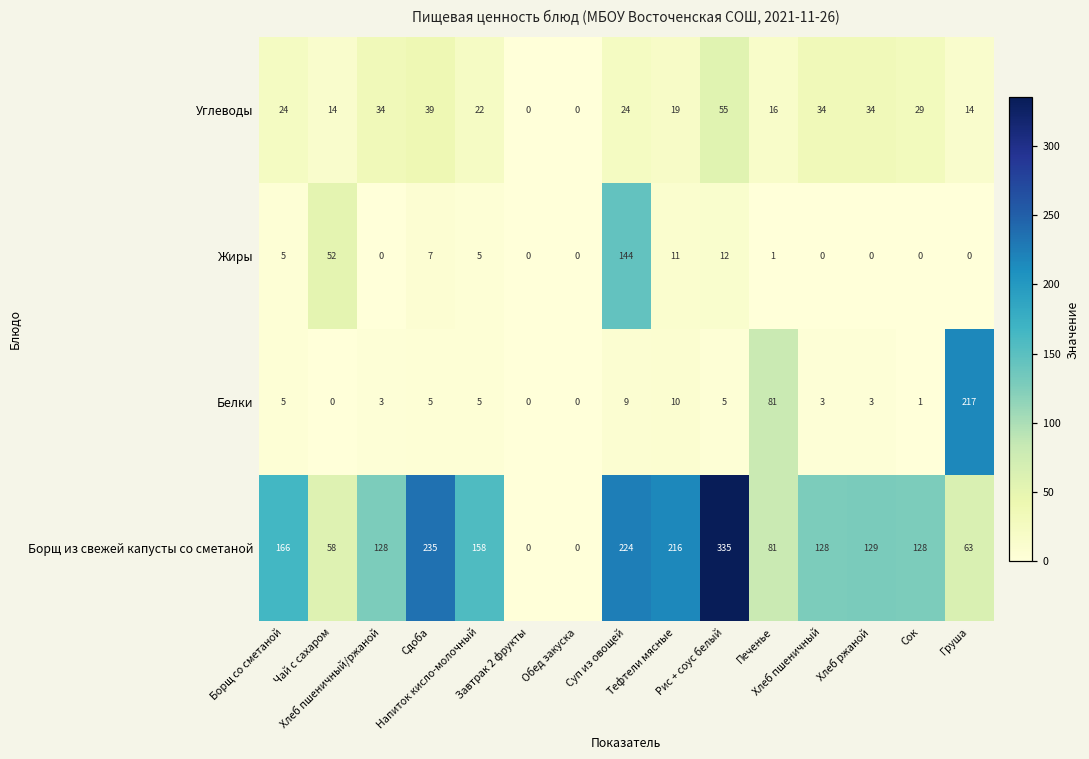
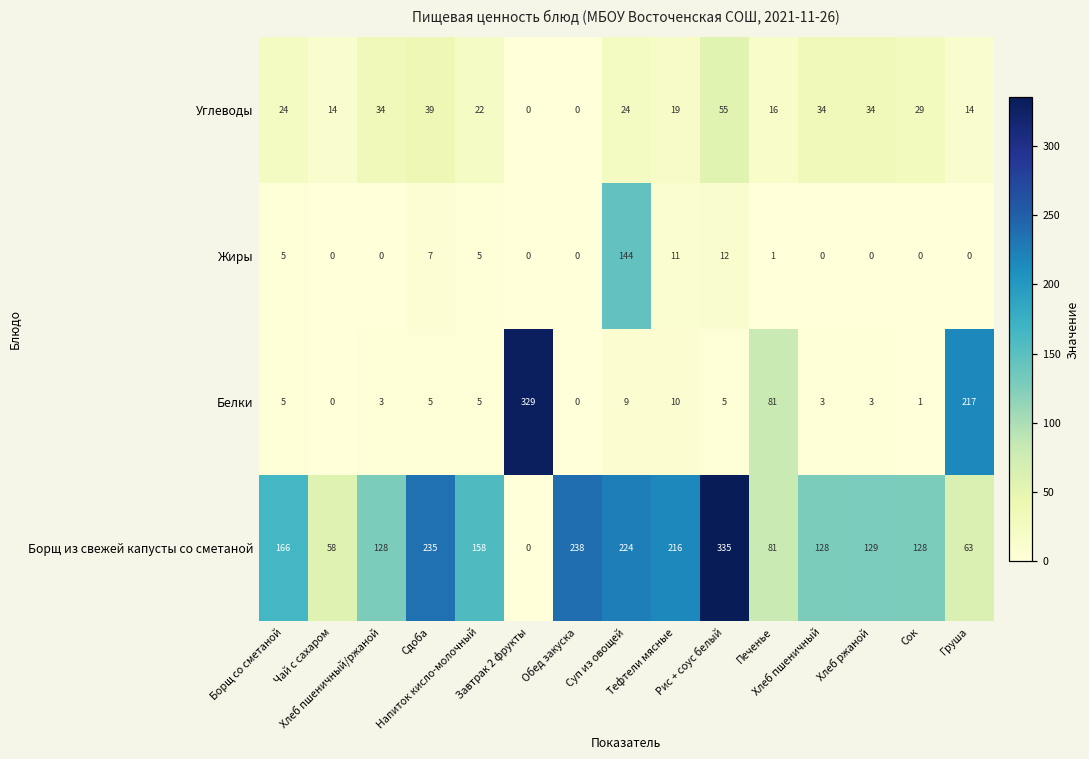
  {
    "Углеводы": {
      "Борщ со сметаной": 24,
      "Чай с сахаром": 14,
      "Хлеб пшеничный/ржаной": 34,
      "Сдоба": 39,
      "Напиток кисло-молочный": 22,
      "Завтрак 2 фрукты": 0,
      "Обед закуска": 0,
      "Суп из овощей": 24,
      "Тефтели мясные": 19,
      "Рис + соус белый": 55,
      "Печенье": 16,
      "Хлеб пшеничный": 34,
      "Хлеб ржаной": 34,
      "Сок": 29,
      "Груша": 14
    },
    "Жиры": {
      "Борщ со сметаной": 5,
-     "Чай с сахаром": 52,
+     "Чай с сахаром": 0,
      "Хлеб пшеничный/ржаной": 0,
      "Сдоба": 7,
      "Напиток кисло-молочный": 5,
      "Завтрак 2 фрукты": 0,
      "Обед закуска": 0,
      "Суп из овощей": 144,
      "Тефтели мясные": 11,
      "Рис + соус белый": 12,
      "Печенье": 1,
      "Хлеб пшеничный": 0,
      "Хлеб ржаной": 0,
      "Сок": 0,
      "Груша": 0
    },
    "Белки": {
      "Борщ со сметаной": 5,
      "Чай с сахаром": 0,
      "Хлеб пшеничный/ржаной": 3,
      "Сдоба": 5,
      "Напиток кисло-молочный": 5,
-     "Завтрак 2 фрукты": 0,
+     "Завтрак 2 фрукты": 329,
      "Обед закуска": 0,
      "Суп из овощей": 9,
      "Тефтели мясные": 10,
      "Рис + соус белый": 5,
      "Печенье": 81,
      "Хлеб пшеничный": 3,
      "Хлеб ржаной": 3,
      "Сок": 1,
      "Груша": 217
    },
    "Борщ из свежей капусты со сметаной": {
      "Борщ со сметаной": 166,
      "Чай с сахаром": 58,
      "Хлеб пшеничный/ржаной": 128,
      "Сдоба": 235,
      "Напиток кисло-молочный": 158,
      "Завтрак 2 фрукты": 0,
-     "Обед закуска": 0,
+     "Обед закуска": 238,
      "Суп из овощей": 224,
      "Тефтели мясные": 216,
      "Рис + соус белый": 335,
      "Печенье": 81,
      "Хлеб пшеничный": 128,
      "Хлеб ржаной": 129,
      "Сок": 128,
      "Груша": 63
    }
  }
